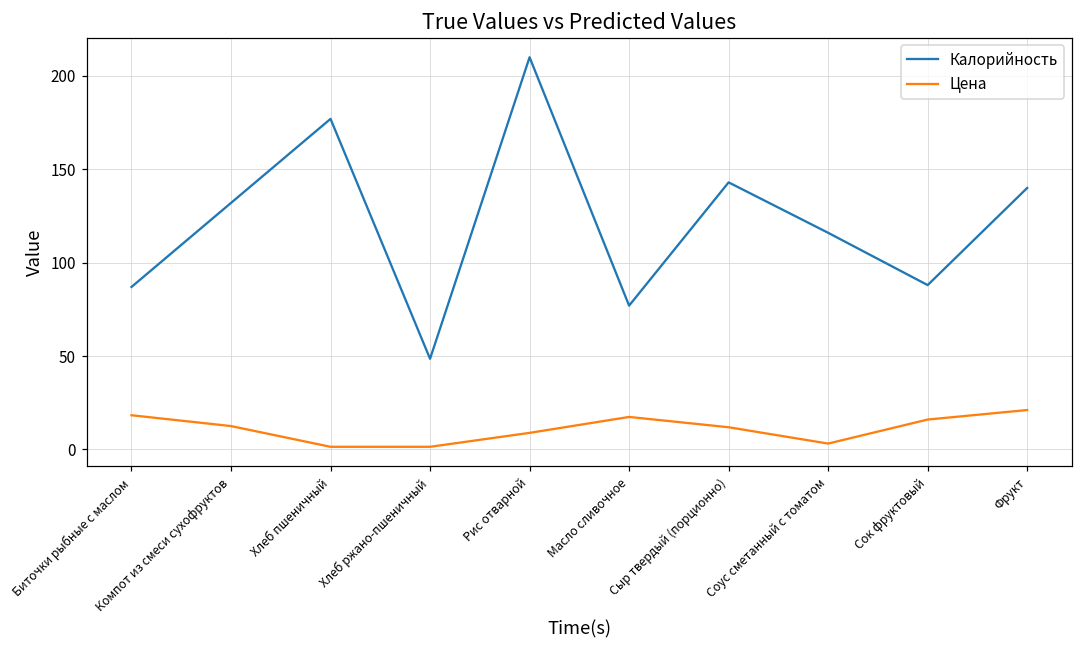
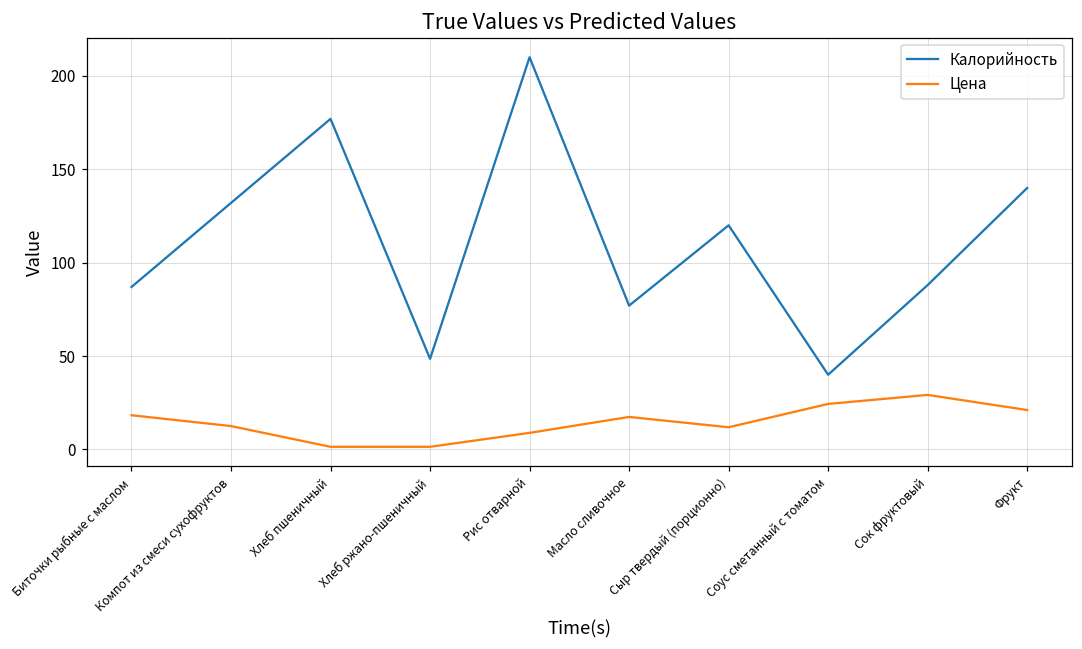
  {
    "Калорийность": {
      "Биточки рыбные с маслом": 87,
      "Компот из смеси сухофруктов": 132,
      "Хлеб пшеничный": 177,
      "Хлеб ржано-пшеничный": 49,
      "Рис отварной": 210,
      "Масло сливочное": 77,
-     "Сыр твердый (порционно)": 143,
-     "Соус сметанный с томатом": 116,
+     "Сыр твердый (порционно)": 120,
+     "Соус сметанный с томатом": 40,
      "Сок фруктовый": 88,
      "Фрукт": 140
    },
    "Цена": {
      "Биточки рыбные с маслом": 18,
      "Компот из смеси сухофруктов": 13,
      "Хлеб пшеничный": 1,
      "Хлеб ржано-пшеничный": 1,
      "Рис отварной": 9,
      "Масло сливочное": 17,
      "Сыр твердый (порционно)": 12,
-     "Соус сметанный с томатом": 3,
-     "Сок фруктовый": 16,
+     "Соус сметанный с томатом": 24,
+     "Сок фруктовый": 29,
      "Фрукт": 21
    }
  }
